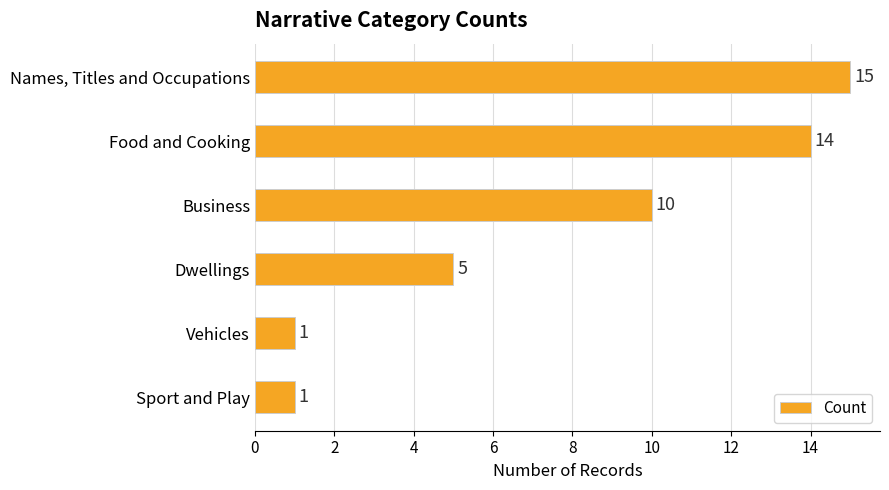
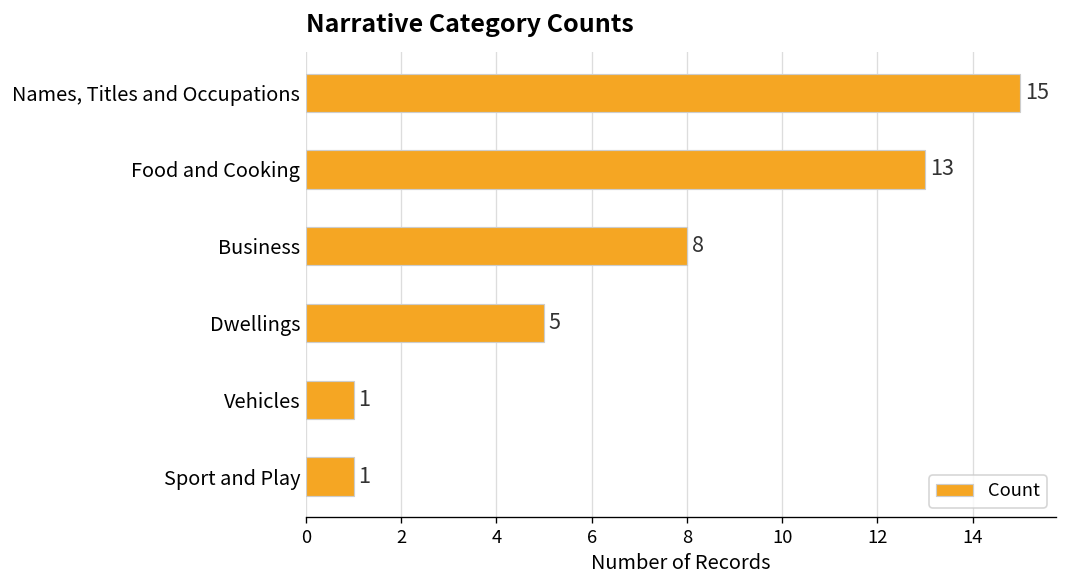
  {
    "Names, Titles and Occupations": 15,
-   "Food and Cooking": 14,
-   "Business": 10,
+   "Food and Cooking": 13,
+   "Business": 8,
    "Dwellings": 5,
    "Vehicles": 1,
    "Sport and Play": 1
  }
